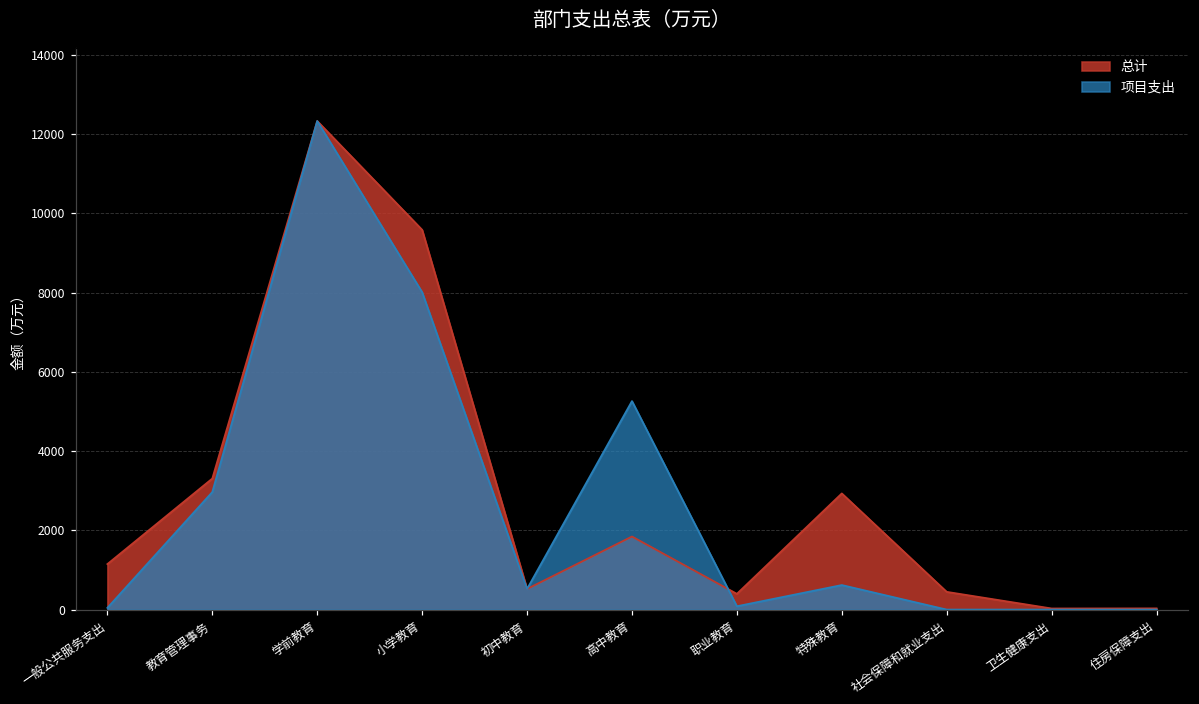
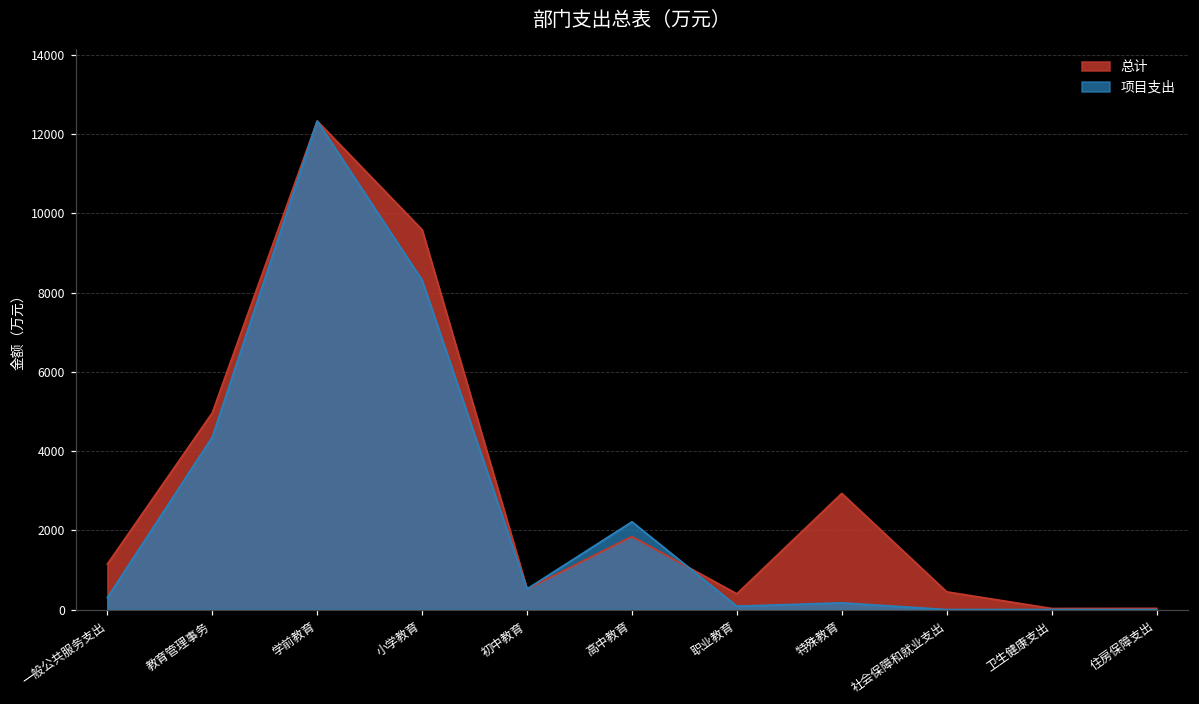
  {
    "总计": {
      "一般公共服务支出": 1100,
-     "教育管理事务": 3300,
+     "教育管理事务": 5000,
      "小学教育": 9600,
      "高中教育": 1800,
      "职业教育": 400,
      "特殊教育": 2900,
      "社会保障和就业支出": 400
    },
    "项目支出": {
-     "一般公共服务支出": 0,
-     "教育管理事务": 3000,
-     "小学教育": 8000,
-     "高中教育": 5300,
+     "一般公共服务支出": 300,
+     "教育管理事务": 4400,
+     "小学教育": 8300,
+     "高中教育": 2200,
      "职业教育": 100,
-     "特殊教育": 600,
+     "特殊教育": 200,
      "社会保障和就业支出": 0
    }
  }
